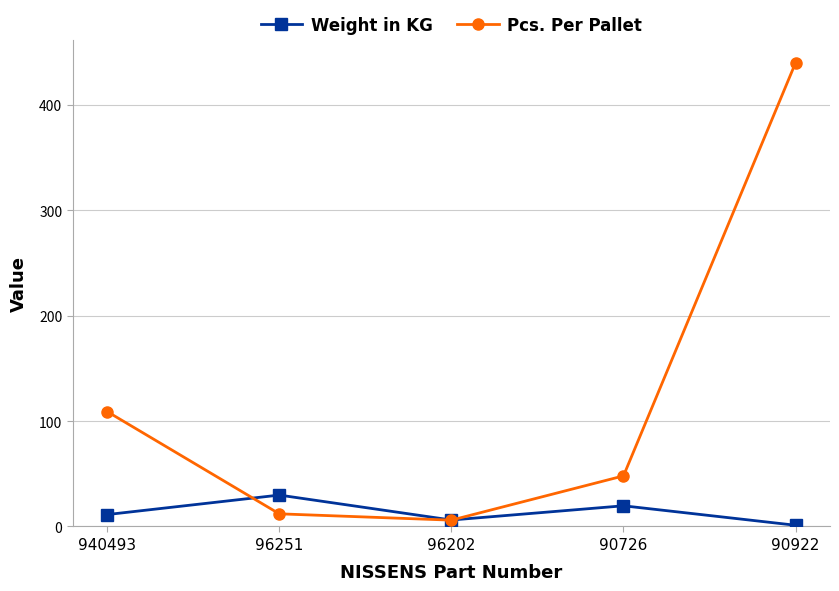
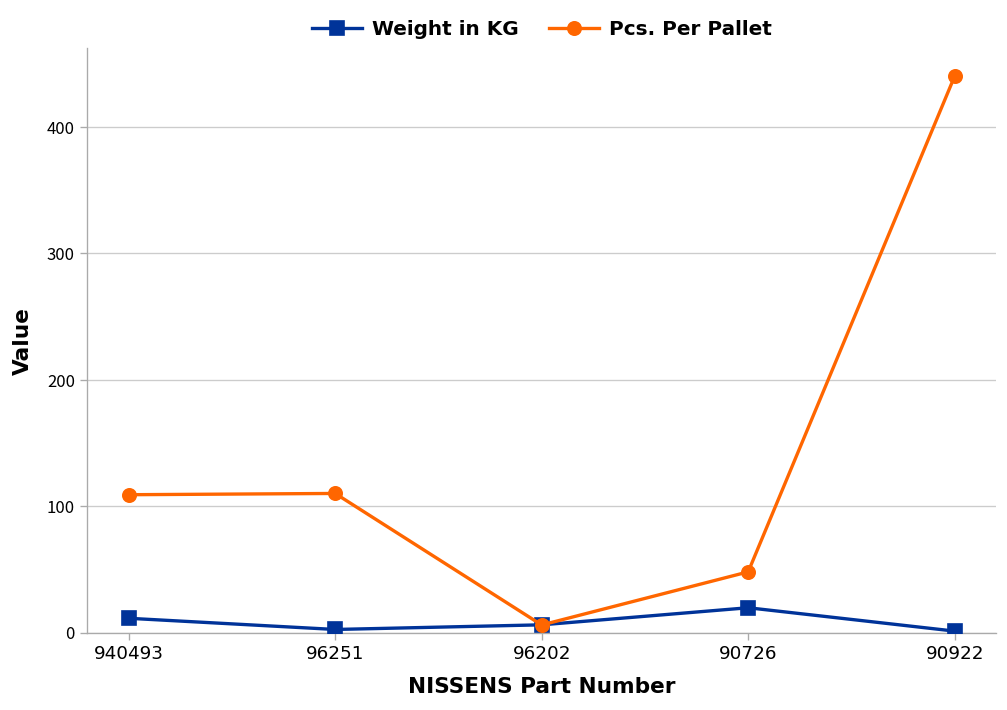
  {
    "Weight in KG": {
      "940493": 11,
-     "96251": 30,
+     "96251": 2,
      "90726": 20,
      "90922": 1
    },
    "Pcs. Per Pallet": {
      "940493": 109,
-     "96251": 12,
+     "96251": 110,
      "90726": 48,
      "90922": 440
    }
  }
